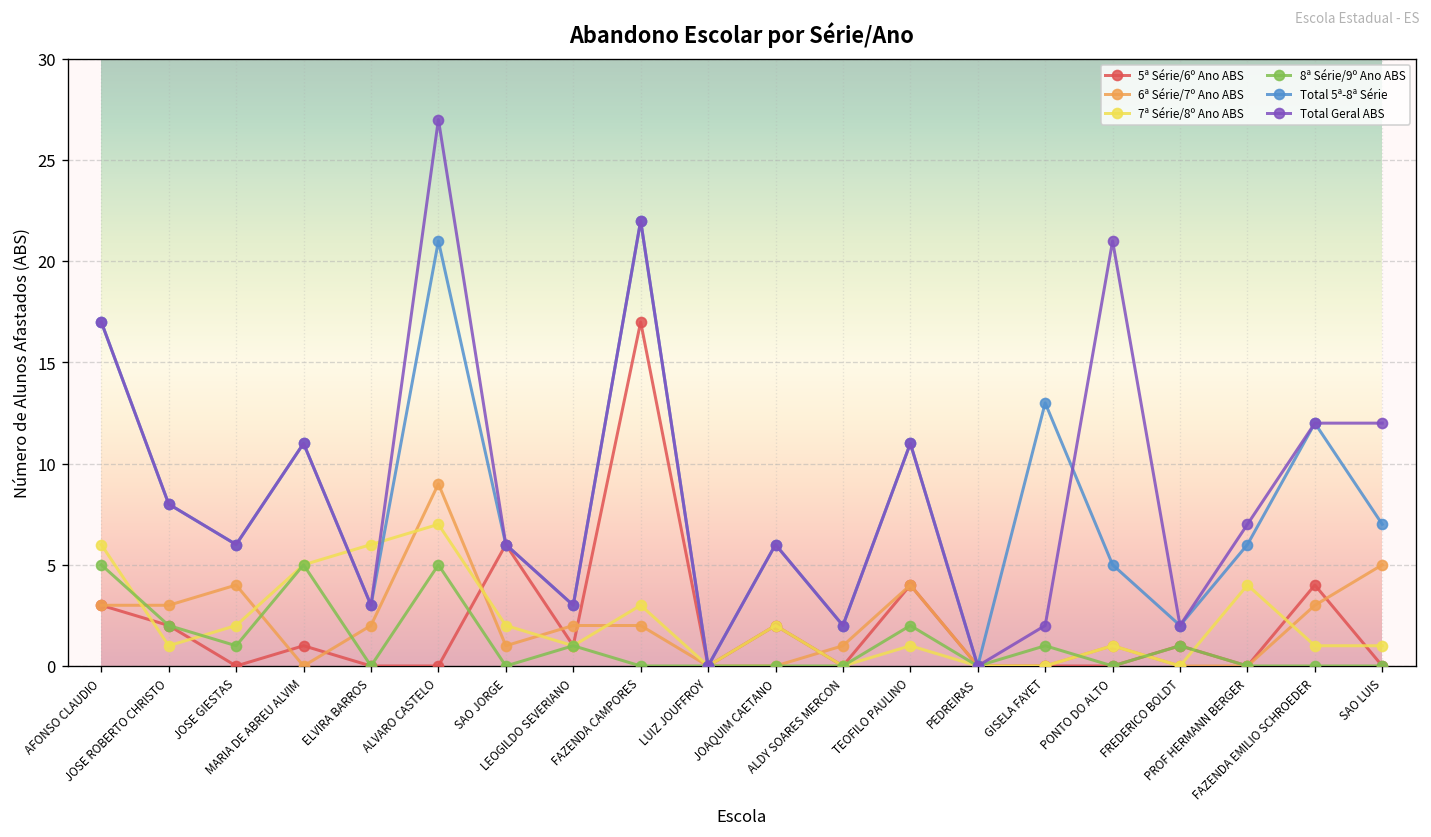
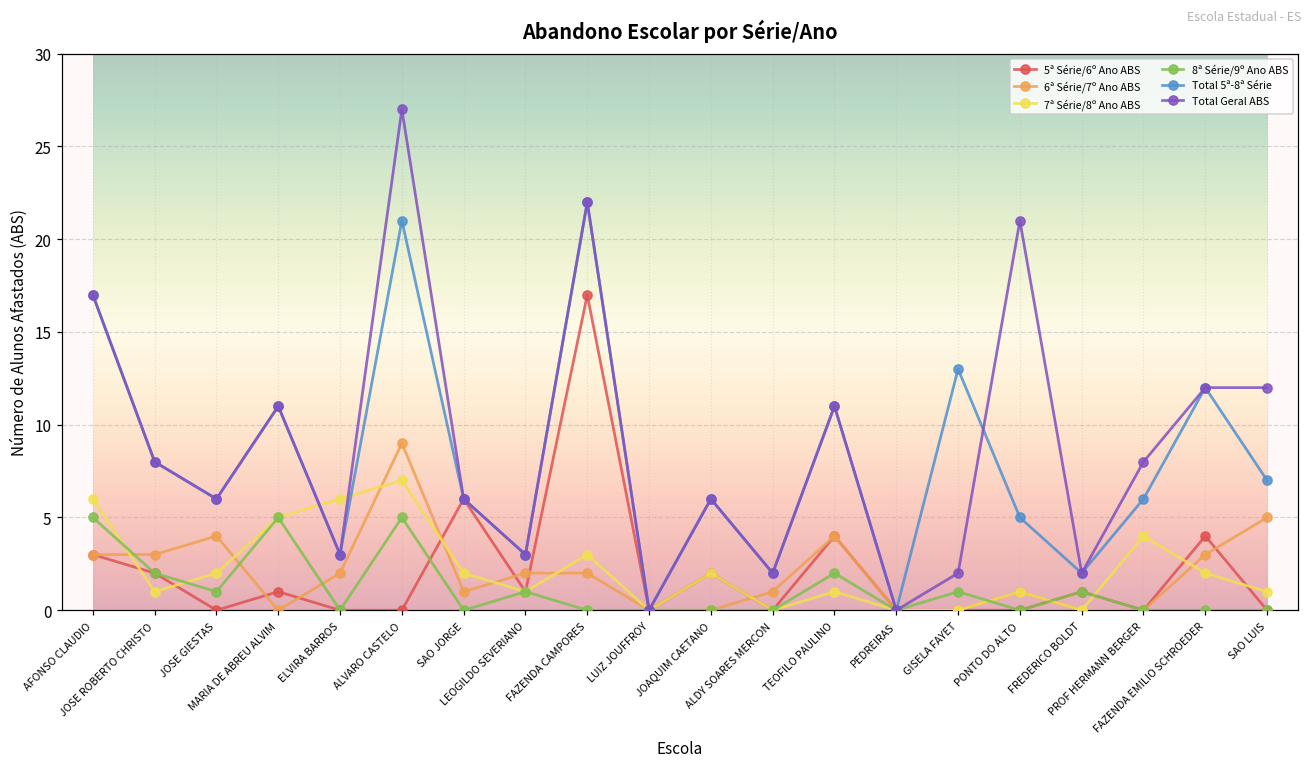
  {
    "5ª Série/6º Ano ABS": {
      "JOSE GIESTAS": 0,
      "MARIA DE ABREU ALVIM": 1,
      "ALVARO CASTELO": 0,
      "FAZENDA CAMPORES": 17,
      "FAZENDA EMILIO SCHROEDER": 4
    },
    "6ª Série/7º Ano ABS": {
      "JOSE ROBERTO CHRISTO": 3,
      "JOSE GIESTAS": 4,
      "MARIA DE ABREU ALVIM": 0,
      "ELVIRA BARROS": 2,
      "ALVARO CASTELO": 9,
      "SAO JORGE": 1,
      "LEOGILDO SEVERIANO": 2,
      "FAZENDA CAMPORES": 2,
      "ALDY SOARES MERCON": 1,
      "FAZENDA EMILIO SCHROEDER": 3,
      "SAO LUIS": 5
    },
    "7ª Série/8º Ano ABS": {
      "AFONSO CLAUDIO": 6,
      "JOSE ROBERTO CHRISTO": 1,
      "JOSE GIESTAS": 2,
      "ELVIRA BARROS": 6,
      "ALVARO CASTELO": 7,
      "SAO JORGE": 2,
      "FAZENDA CAMPORES": 3,
      "TEOFILO PAULINO": 1,
      "PROF HERMANN BERGER": 4,
-     "FAZENDA EMILIO SCHROEDER": 1,
+     "FAZENDA EMILIO SCHROEDER": 2,
      "SAO LUIS": 1
    },
    "8ª Série/9º Ano ABS": {
      "AFONSO CLAUDIO": 5,
      "JOSE GIESTAS": 1,
      "ALVARO CASTELO": 5,
      "SAO JORGE": 0,
      "FAZENDA CAMPORES": 0,
      "TEOFILO PAULINO": 2,
      "GISELA FAYET": 1,
      "FAZENDA EMILIO SCHROEDER": 0
    },
    "Total 5ª-8ª Série": {
      "ALVARO CASTELO": 21,
      "GISELA FAYET": 13,
      "PONTO DO ALTO": 5,
      "PROF HERMANN BERGER": 6,
      "SAO LUIS": 7
    },
    "Total Geral ABS": {
      "ALVARO CASTELO": 27,
      "GISELA FAYET": 2,
      "PONTO DO ALTO": 21,
-     "PROF HERMANN BERGER": 7,
+     "PROF HERMANN BERGER": 8,
      "SAO LUIS": 12
    }
  }
